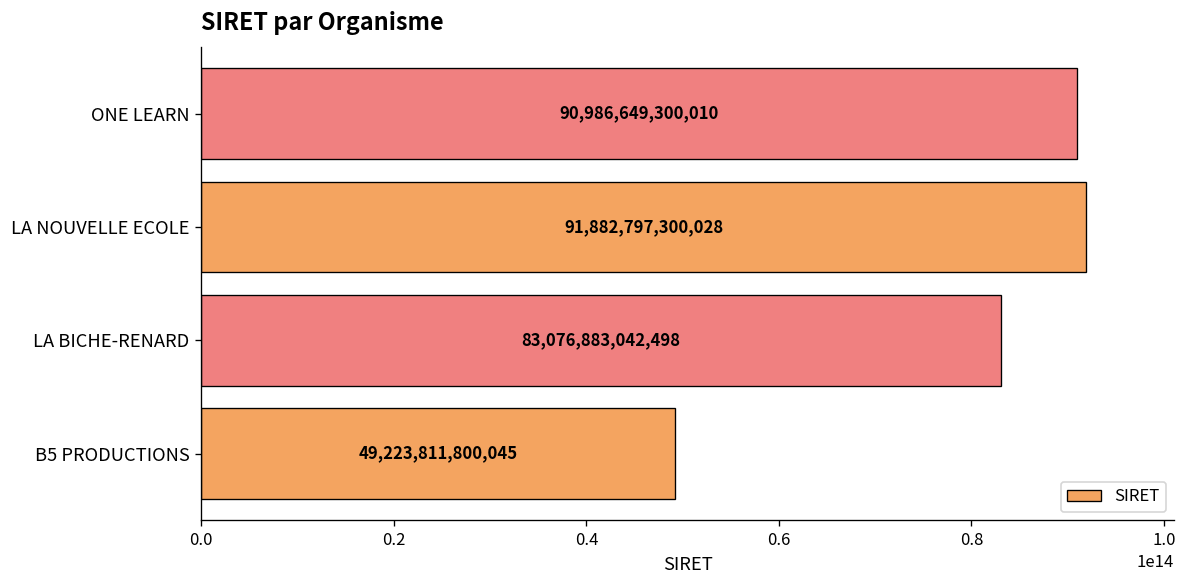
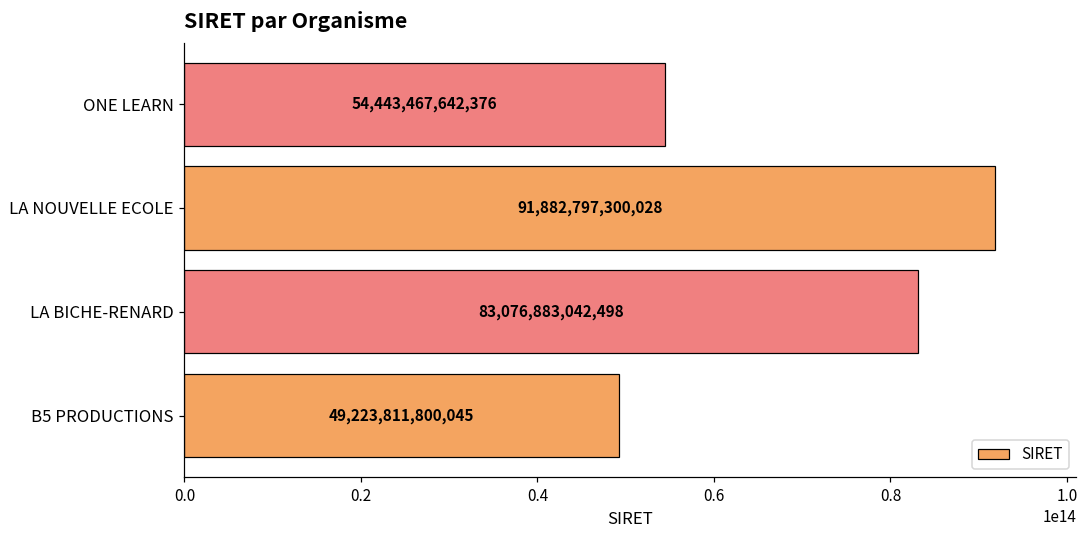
  {
-   "ONE LEARN": "90,986,649,300,010",
+   "ONE LEARN": "54,443,467,642,376",
    "LA NOUVELLE ECOLE": "91,882,797,300,028",
    "LA BICHE-RENARD": "83,076,883,042,498",
    "B5 PRODUCTIONS": "49,223,811,800,045"
  }
